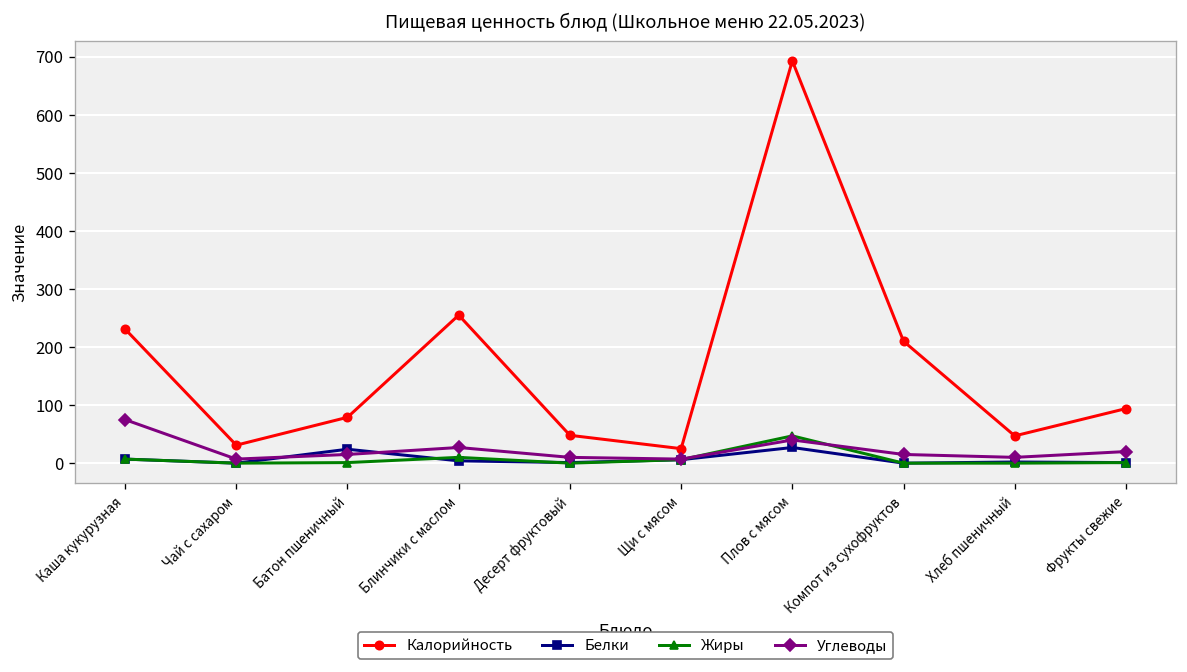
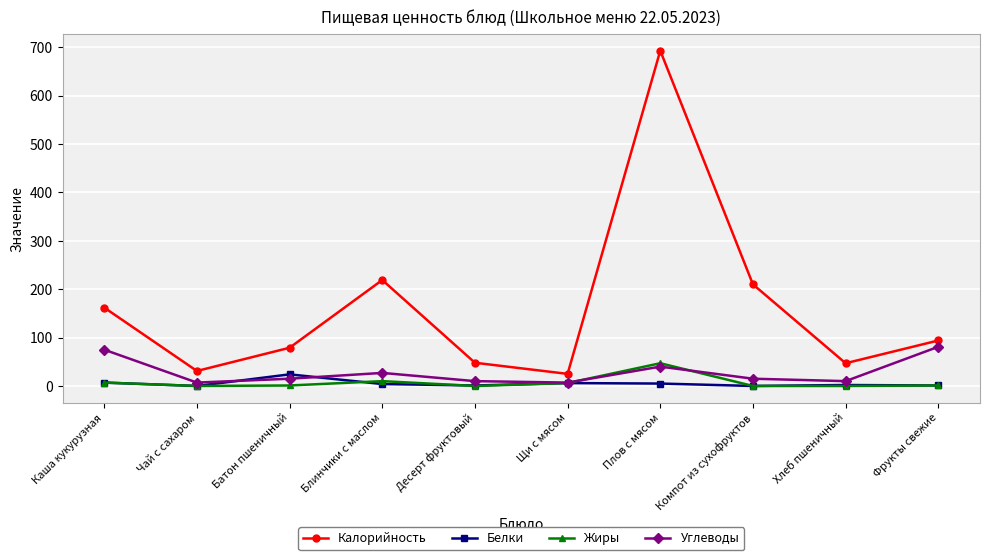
  {
    "Калорийность": {
-     "Каша кукурузная": 230,
+     "Каша кукурузная": 160,
      "Чай с сахаром": 30,
      "Батон пшеничный": 80,
-     "Блинчики с маслом": 260,
+     "Блинчики с маслом": 220,
      "Десерт фруктовый": 50,
      "Щи с мясом": 30,
      "Плов с мясом": 690,
      "Компот из сухофруктов": 210,
      "Хлеб пшеничный": 50,
      "Фрукты свежие": 90
    },
    "Белки": {
      "Батон пшеничный": 20,
      "Блинчики с маслом": 0,
-     "Плов с мясом": 30
+     "Плов с мясом": 10
    },
    "Жиры": {
      "Батон пшеничный": 0,
      "Блинчики с маслом": 10,
      "Плов с мясом": 50
    },
    "Углеводы": {
      "Каша кукурузная": 80,
      "Чай с сахаром": 10,
      "Батон пшеничный": 20,
      "Блинчики с маслом": 30,
      "Десерт фруктовый": 10,
      "Плов с мясом": 40,
      "Компот из сухофруктов": 20,
      "Хлеб пшеничный": 10,
-     "Фрукты свежие": 20
+     "Фрукты свежие": 80
    }
  }
